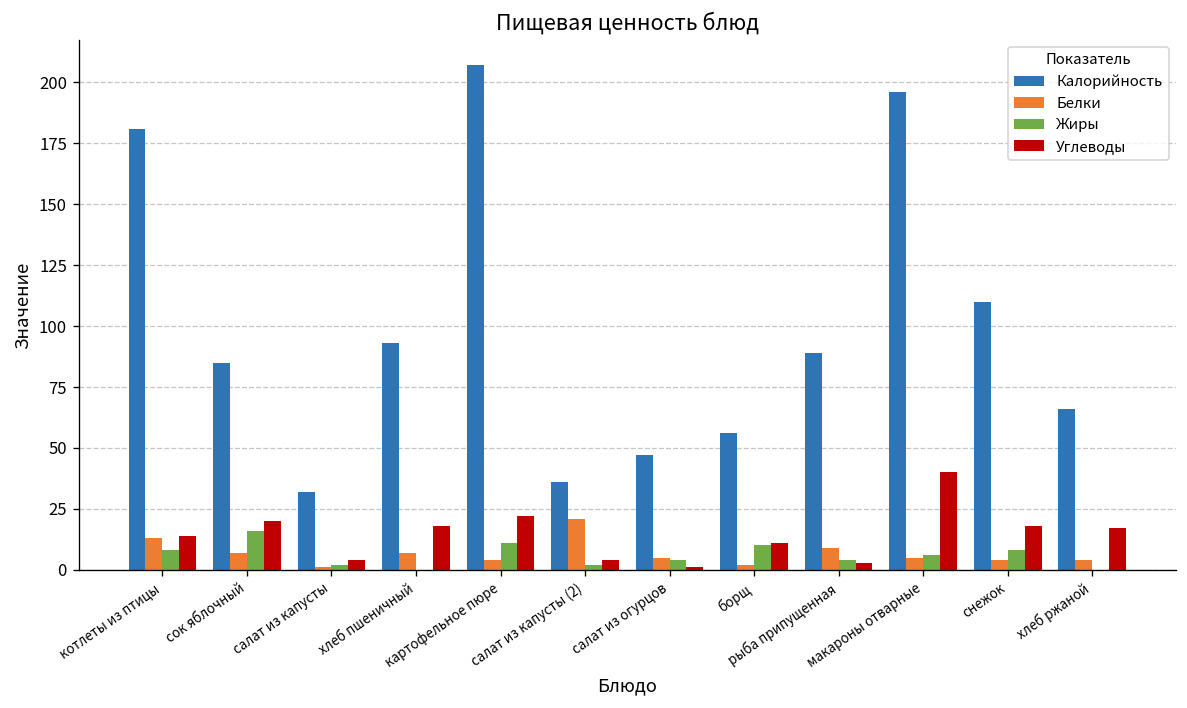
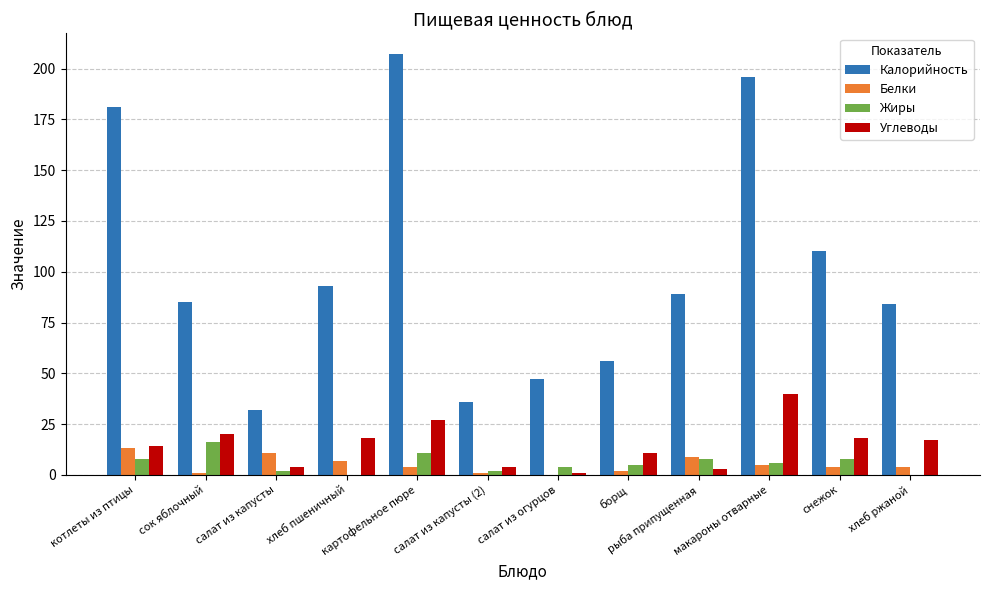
  {
    "Калорийность": {
      "котлеты из птицы": 181,
      "сок яблочный": 85,
      "салат из капусты": 32,
      "хлеб пшеничный": 93,
      "картофельное пюре": 207,
      "салат из капусты (2)": 36,
      "салат из огурцов": 47,
      "борщ": 56,
      "рыба припущенная": 89,
      "макароны отварные": 196,
      "снежок": 110,
-     "хлеб ржаной": 66
+     "хлеб ржаной": 84
    },
    "Белки": {
      "котлеты из птицы": 13,
-     "сок яблочный": 7,
-     "салат из капусты": 1,
+     "сок яблочный": 1,
+     "салат из капусты": 11,
      "хлеб пшеничный": 7,
      "картофельное пюре": 4,
-     "салат из капусты (2)": 21,
-     "салат из огурцов": 5,
+     "салат из капусты (2)": 1,
+     "салат из огурцов": 0,
      "борщ": 2,
      "рыба припущенная": 9,
      "макароны отварные": 5,
      "снежок": 4,
      "хлеб ржаной": 4
    },
    "Жиры": {
      "котлеты из птицы": 8,
      "сок яблочный": 16,
      "салат из капусты": 2,
      "хлеб пшеничный": 0,
      "картофельное пюре": 11,
      "салат из капусты (2)": 2,
      "салат из огурцов": 4,
-     "борщ": 10,
-     "рыба припущенная": 4,
+     "борщ": 5,
+     "рыба припущенная": 8,
      "макароны отварные": 6,
      "снежок": 8,
      "хлеб ржаной": 0
    },
    "Углеводы": {
      "котлеты из птицы": 14,
      "сок яблочный": 20,
      "салат из капусты": 4,
      "хлеб пшеничный": 18,
-     "картофельное пюре": 22,
+     "картофельное пюре": 27,
      "салат из капусты (2)": 4,
      "борщ": 11,
      "рыба припущенная": 3,
      "макароны отварные": 40,
      "снежок": 18,
      "хлеб ржаной": 17
    }
  }
